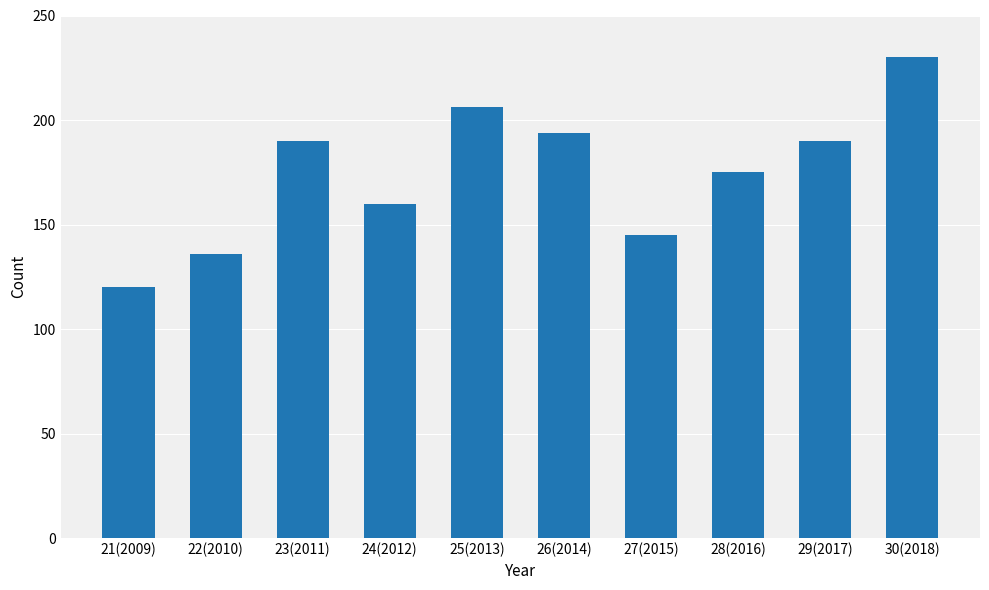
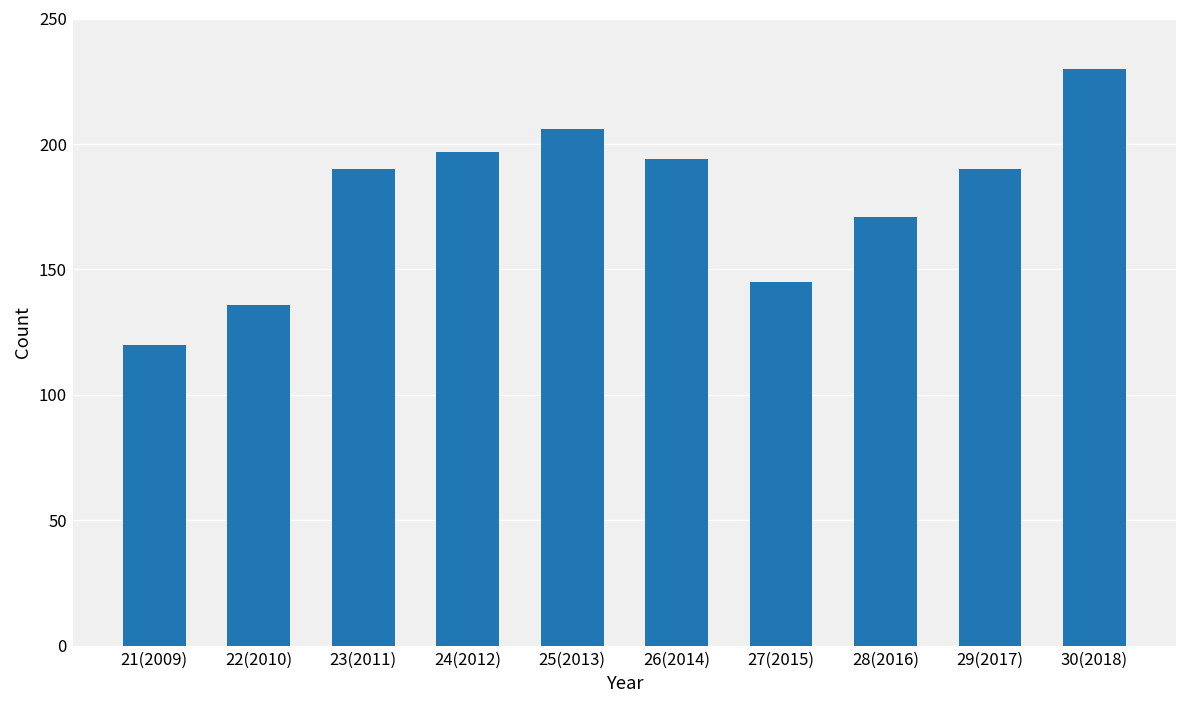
  {
    "21(2009)": 120,
    "22(2010)": 136,
    "23(2011)": 190,
-   "24(2012)": 160,
+   "24(2012)": 197,
    "25(2013)": 206,
    "26(2014)": 194,
    "27(2015)": 145,
-   "28(2016)": 175,
+   "28(2016)": 171,
    "29(2017)": 190,
    "30(2018)": 230
  }
